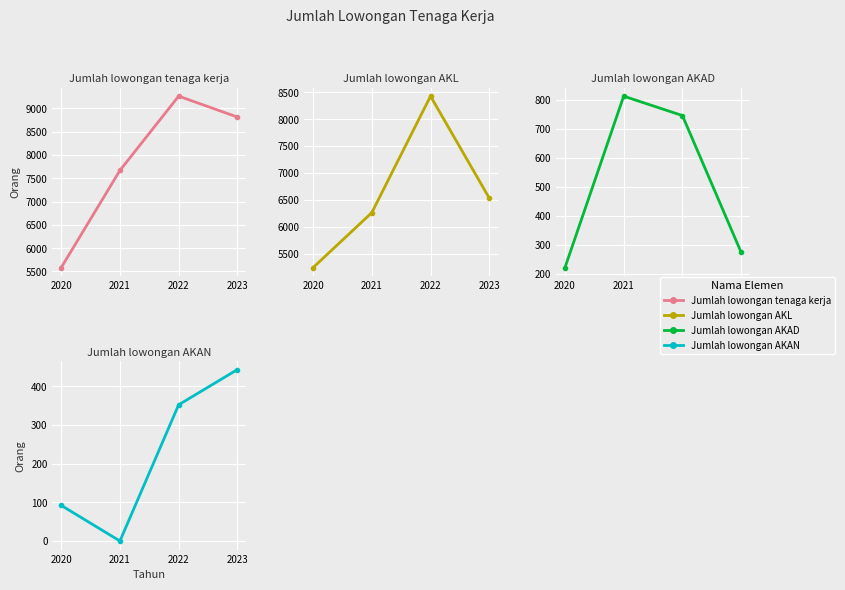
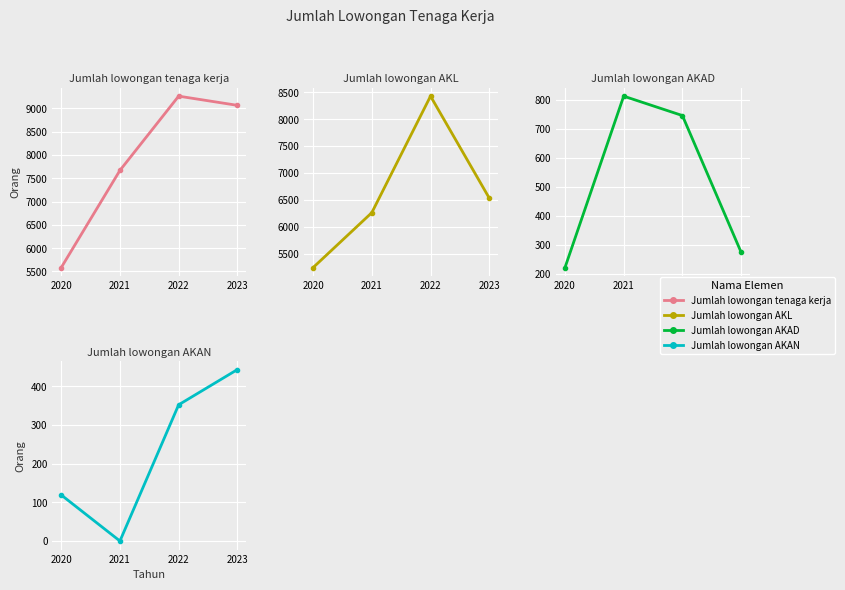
  {
    "Jumlah lowongan tenaga kerja": {
      "2020": 5600,
      "2021": 7700,
      "2022": 9300,
-     "2023": 8800
+     "2023": 9100
    },
    "Jumlah lowongan AKL": {
      "2020": 5200,
      "2021": 6300,
      "2022": 8400,
      "2023": 6500
    },
    "Jumlah lowongan AKAD": {
      "2020": 220,
      "2021": 810,
      "2023": 270
    },
    "Jumlah lowongan AKAN": {
-     "2020": 90,
+     "2020": 120,
      "2021": 0,
      "2022": 350,
      "2023": 440
    }
  }
